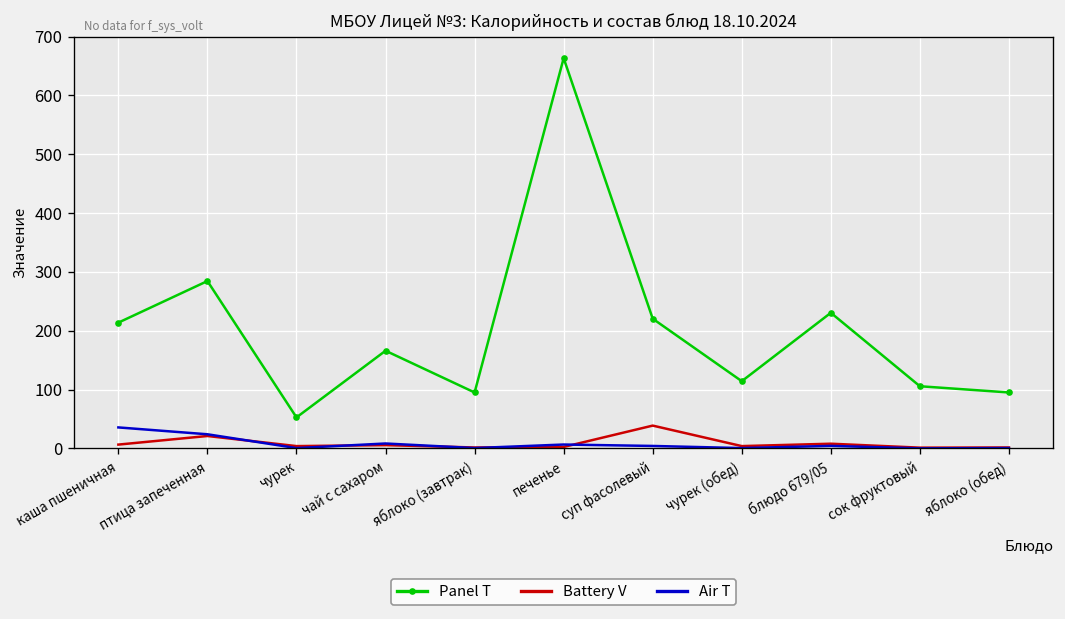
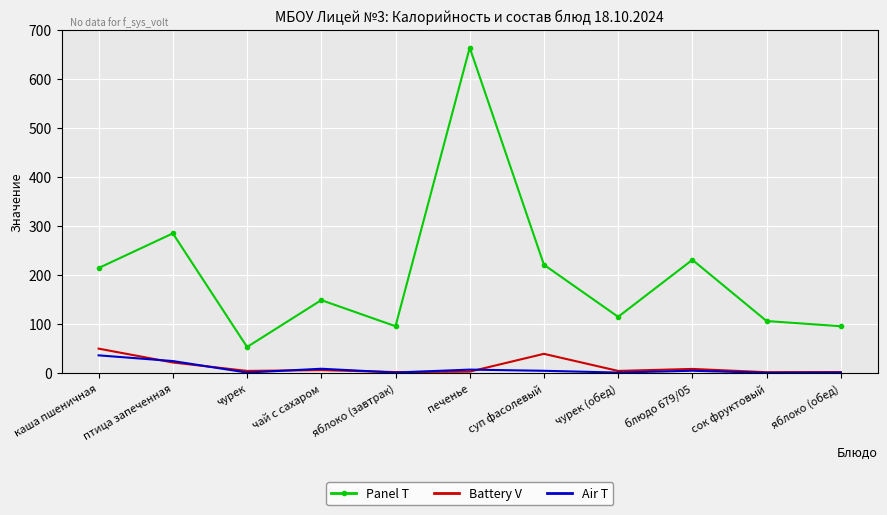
  {
    "Panel T": {
      "каша пшеничная": 210,
      "птица запеченная": 280,
      "чурек": 50,
-     "чай с сахаром": 170,
+     "чай с сахаром": 150,
      "яблоко (завтрак)": 100,
      "печенье": 660,
      "суп фасолевый": 220,
      "чурек (обед)": 110,
      "блюдо 679/05": 230,
      "сок фруктовый": 110,
      "яблоко (обед)": 100
    },
    "Battery V": {
-     "каша пшеничная": 10,
+     "каша пшеничная": 50,
      "суп фасолевый": 40
    },
    "Air T": {
      "каша пшеничная": 40,
      "суп фасолевый": 0
    }
  }
